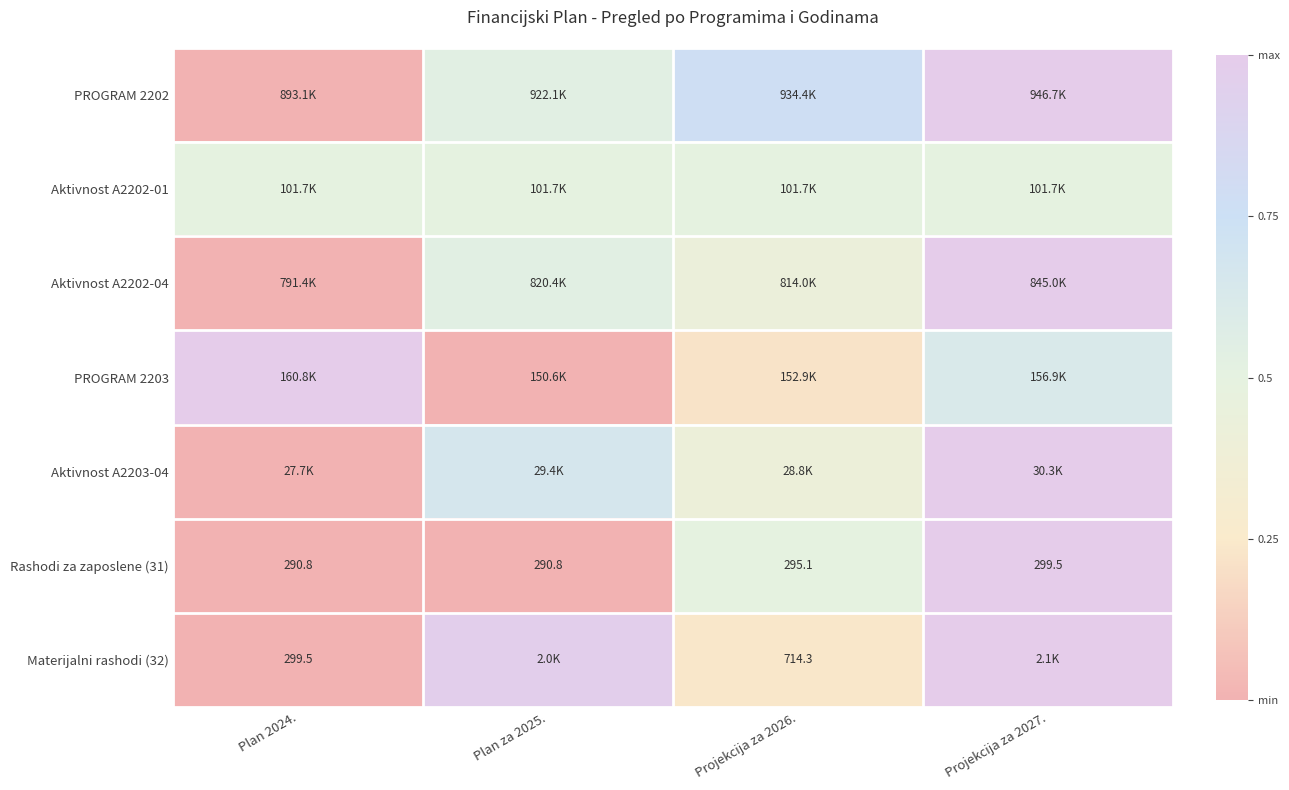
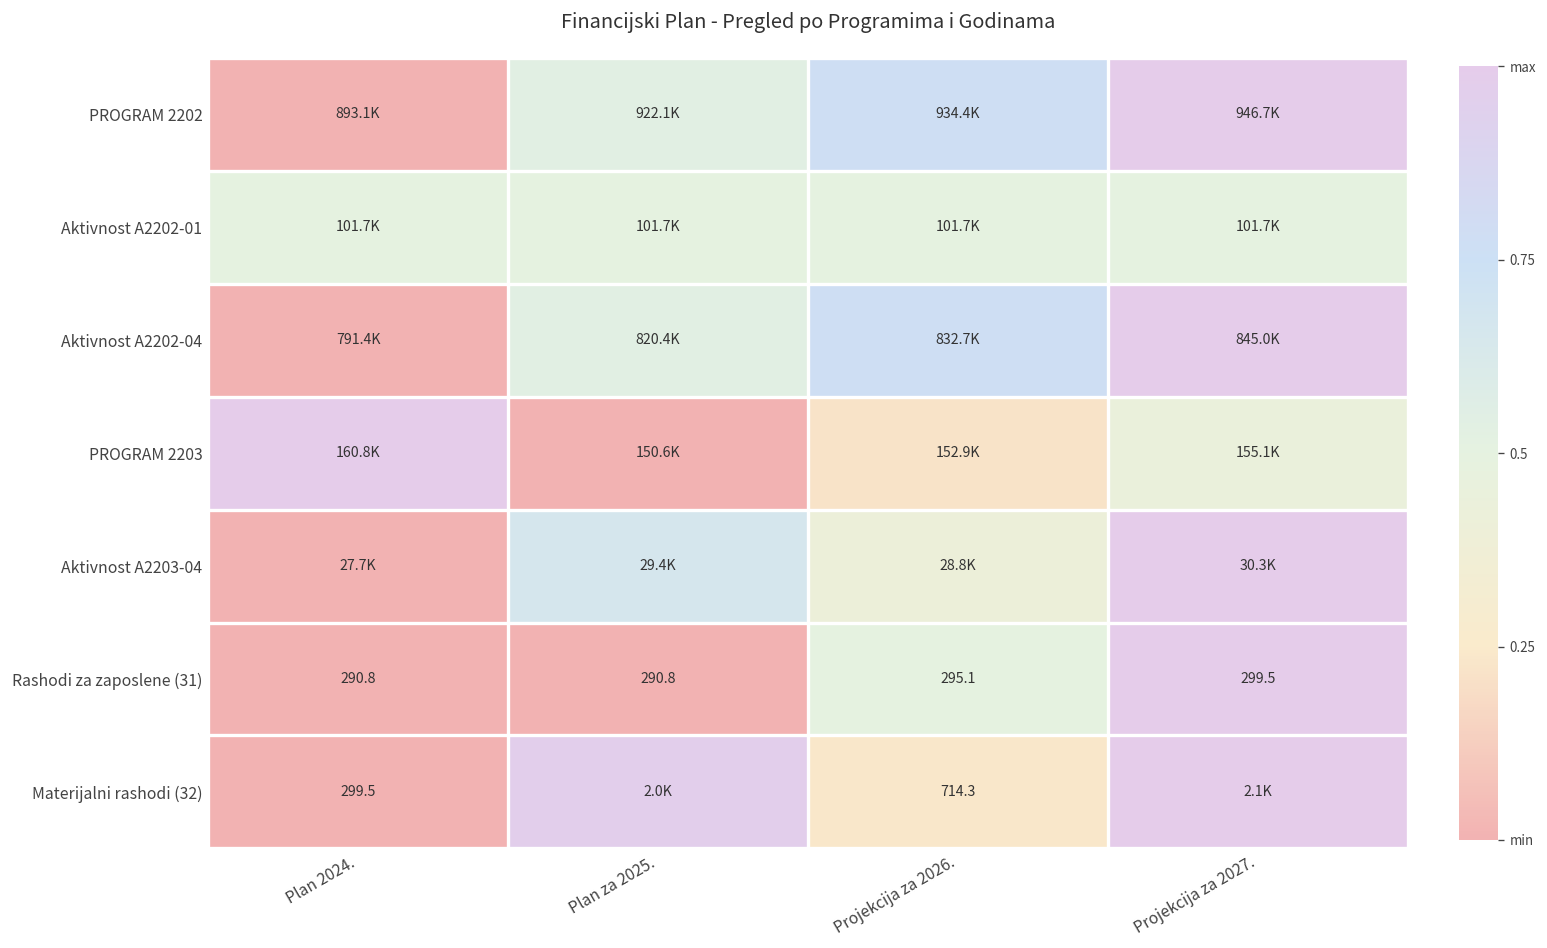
  {
    "PROGRAM 2202": {
      "Plan 2024.": "893.1K",
      "Plan za 2025.": "922.1K",
      "Projekcija za 2026.": "934.4K",
      "Projekcija za 2027.": "946.7K"
    },
    "Aktivnost A2202-01": {
      "Plan 2024.": "101.7K",
      "Plan za 2025.": "101.7K",
      "Projekcija za 2026.": "101.7K",
      "Projekcija za 2027.": "101.7K"
    },
    "Aktivnost A2202-04": {
      "Plan 2024.": "791.4K",
      "Plan za 2025.": "820.4K",
-     "Projekcija za 2026.": "814.0K",
+     "Projekcija za 2026.": "832.7K",
      "Projekcija za 2027.": "845.0K"
    },
    "PROGRAM 2203": {
      "Plan 2024.": "160.8K",
      "Plan za 2025.": "150.6K",
      "Projekcija za 2026.": "152.9K",
-     "Projekcija za 2027.": "156.9K"
+     "Projekcija za 2027.": "155.1K"
    },
    "Aktivnost A2203-04": {
      "Plan 2024.": "27.7K",
      "Plan za 2025.": "29.4K",
      "Projekcija za 2026.": "28.8K",
      "Projekcija za 2027.": "30.3K"
    },
    "Rashodi za zaposlene (31)": {
      "Plan 2024.": "290.8",
      "Plan za 2025.": "290.8",
      "Projekcija za 2026.": "295.1",
      "Projekcija za 2027.": "299.5"
    },
    "Materijalni rashodi (32)": {
      "Plan 2024.": "299.5",
      "Plan za 2025.": "2.0K",
      "Projekcija za 2026.": "714.3",
      "Projekcija za 2027.": "2.1K"
    }
  }
